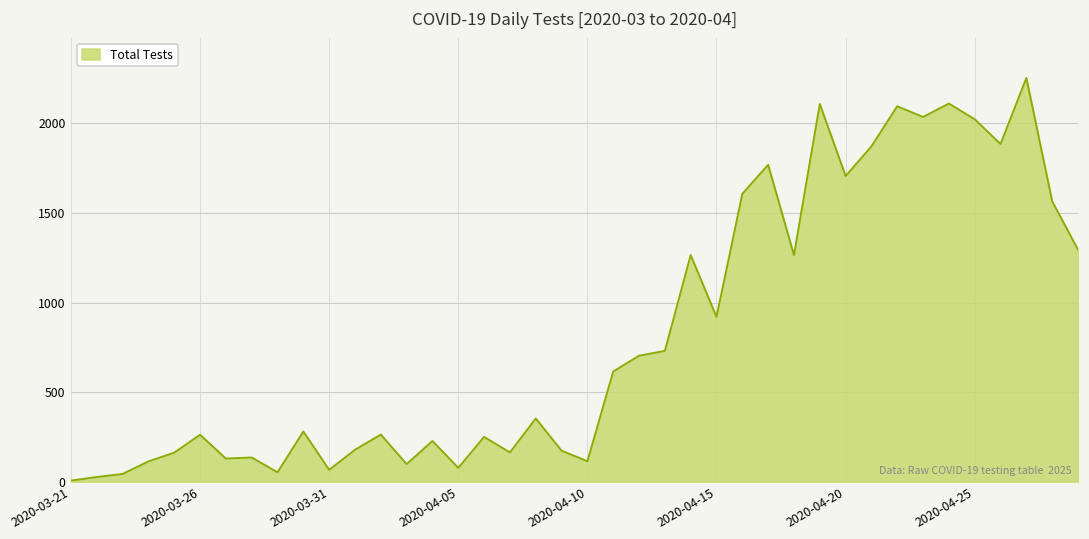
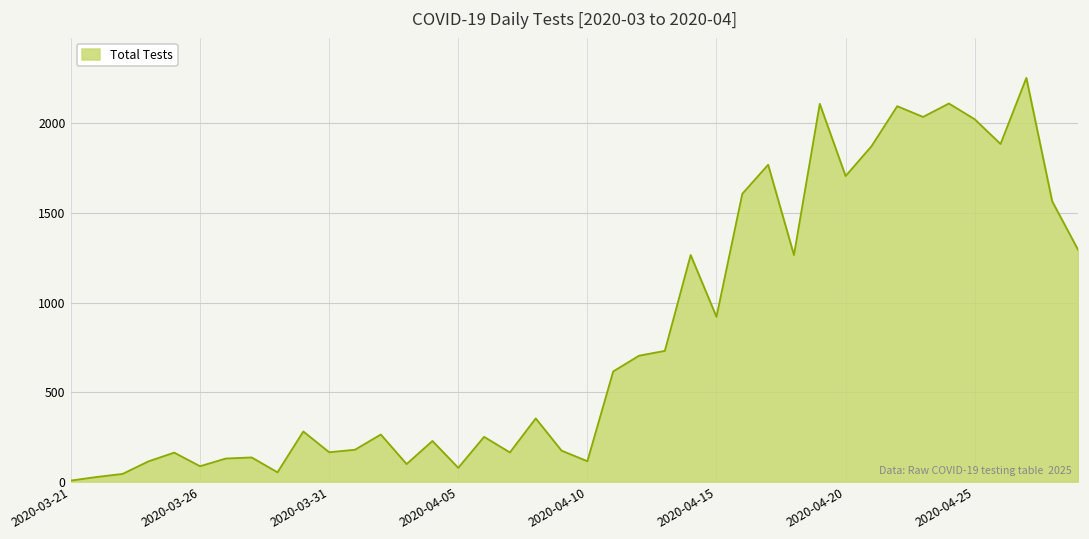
  {
    "2020-03-21": 10,
-   "2020-03-26": 260,
-   "2020-03-31": 70,
+   "2020-03-26": 90,
+   "2020-03-31": 160,
    "2020-04-05": 80,
    "2020-04-10": 110,
    "2020-04-15": 920,
    "2020-04-20": 1710,
    "2020-04-25": 2020
  }
